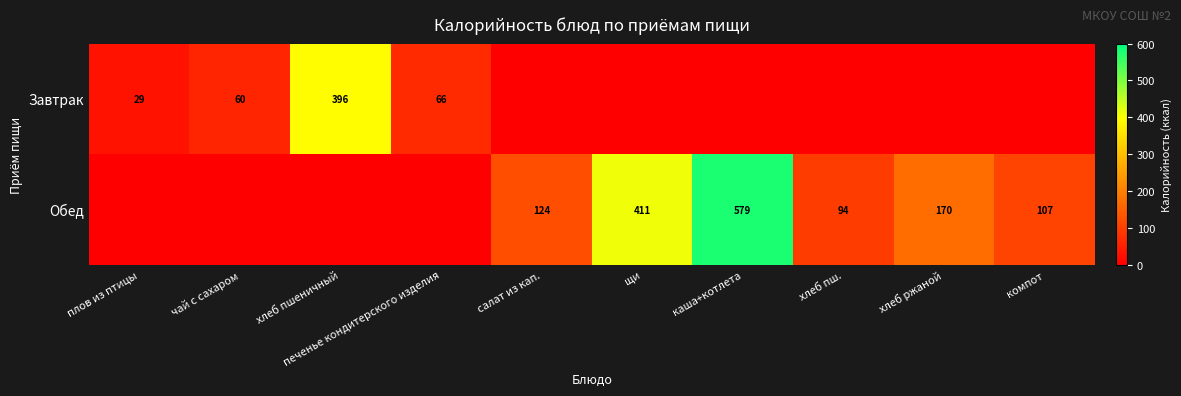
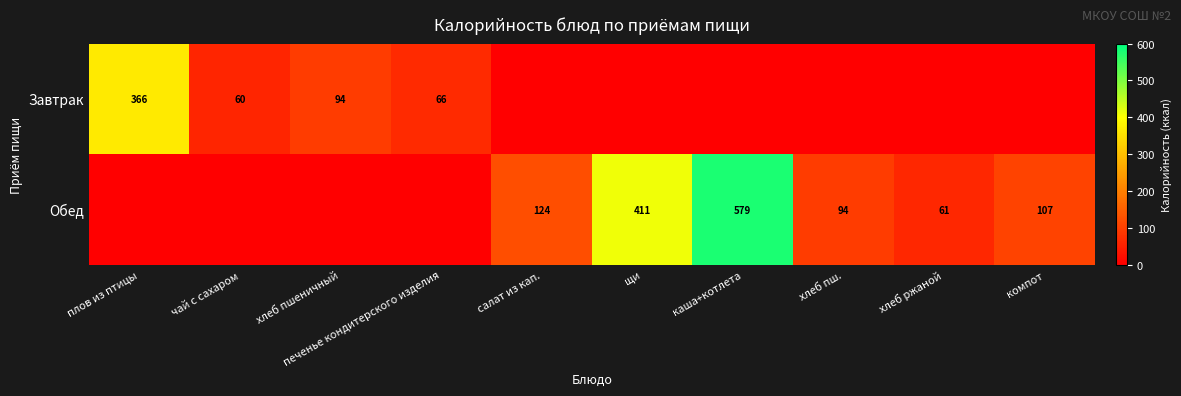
  {
    "Завтрак": {
-     "плов из птицы": 29,
+     "плов из птицы": 366,
      "чай с сахаром": 60,
-     "хлеб пшеничный": 396,
+     "хлеб пшеничный": 94,
      "печенье кондитерского изделия": 66
    },
    "Обед": {
      "салат из кап.": 124,
      "щи": 411,
      "каша+котлета": 579,
      "хлеб пш.": 94,
-     "хлеб ржаной": 170,
+     "хлеб ржаной": 61,
      "компот": 107
    }
  }
